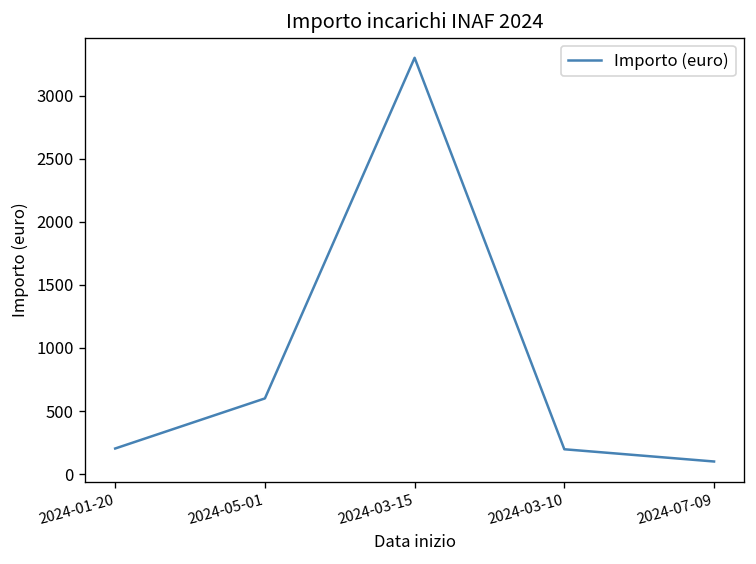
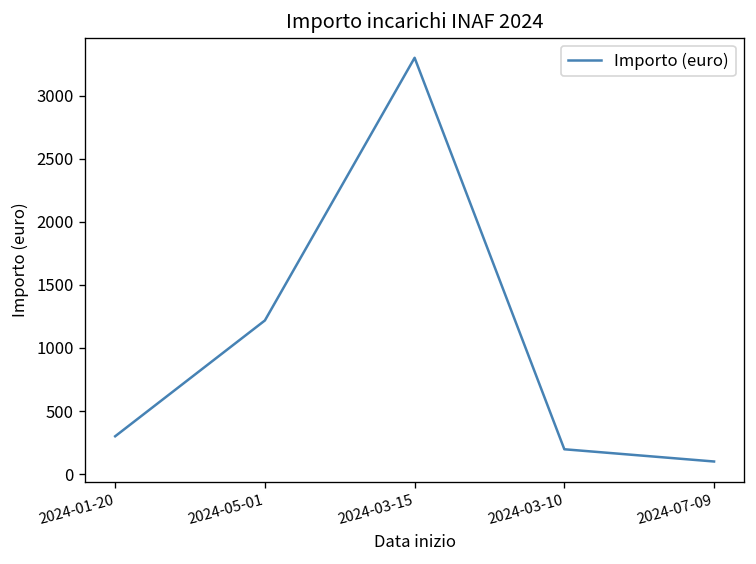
  {
-   "2024-01-20": 200,
-   "2024-05-01": 600,
+   "2024-01-20": 300,
+   "2024-05-01": 1220,
    "2024-03-15": 3300,
    "2024-03-10": 200,
    "2024-07-09": 100
  }
